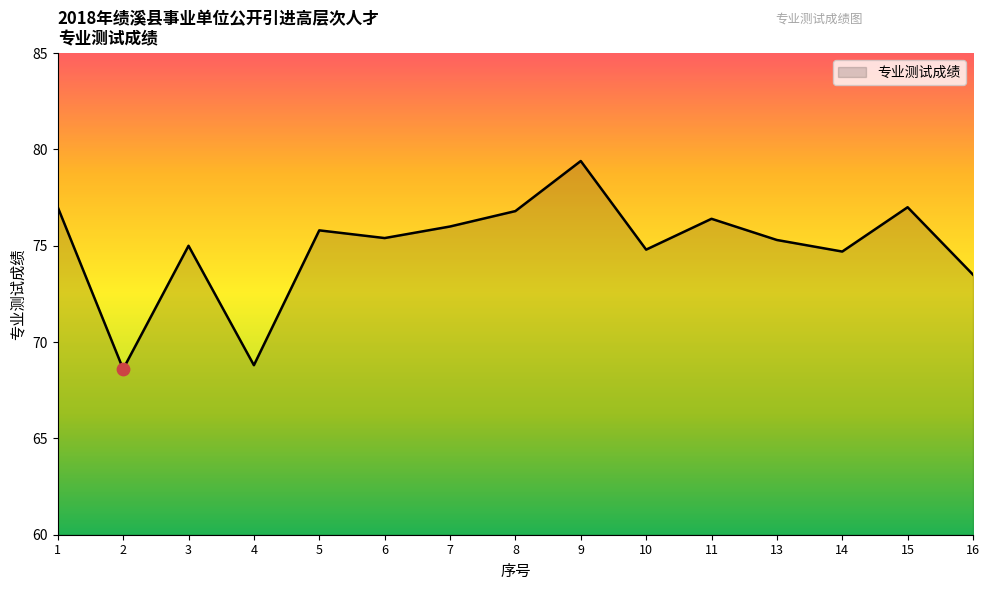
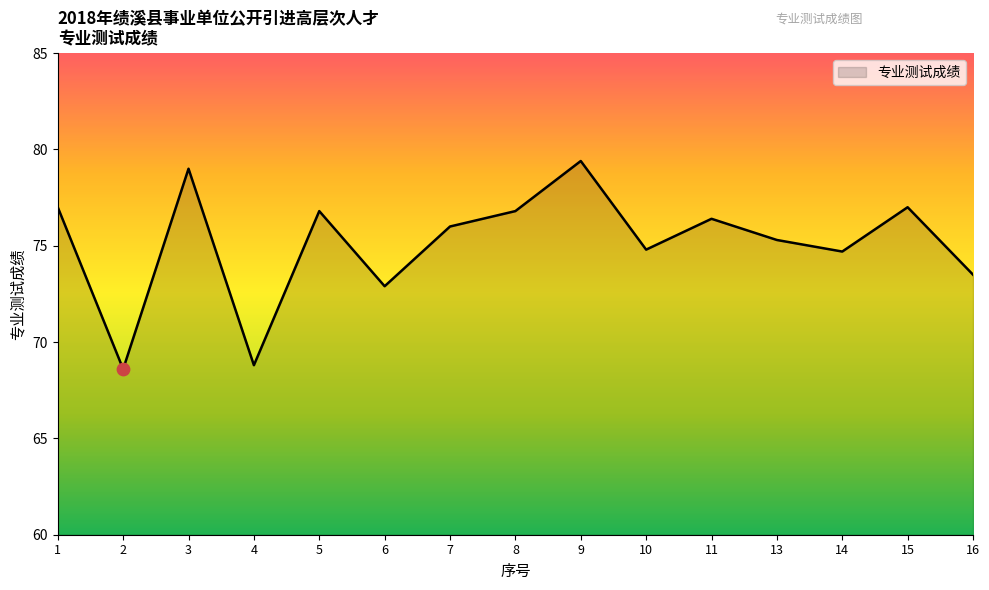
  {
    "专业测试成绩": {
      "1": 77.0,
-     "3": 75,
+     "3": 79,
      "4": 68.8,
-     "5": 75.8,
-     "6": 75.4,
+     "5": 76.8,
+     "6": 72.9,
      "7": 76.0,
      "8": 76.8,
      "9": 79.4,
      "10": 74.8,
      "11": 76.4,
      "13": 75.3,
      "14": 74.7,
      "15": 77.0,
      "16": 73.5
    }
  }
